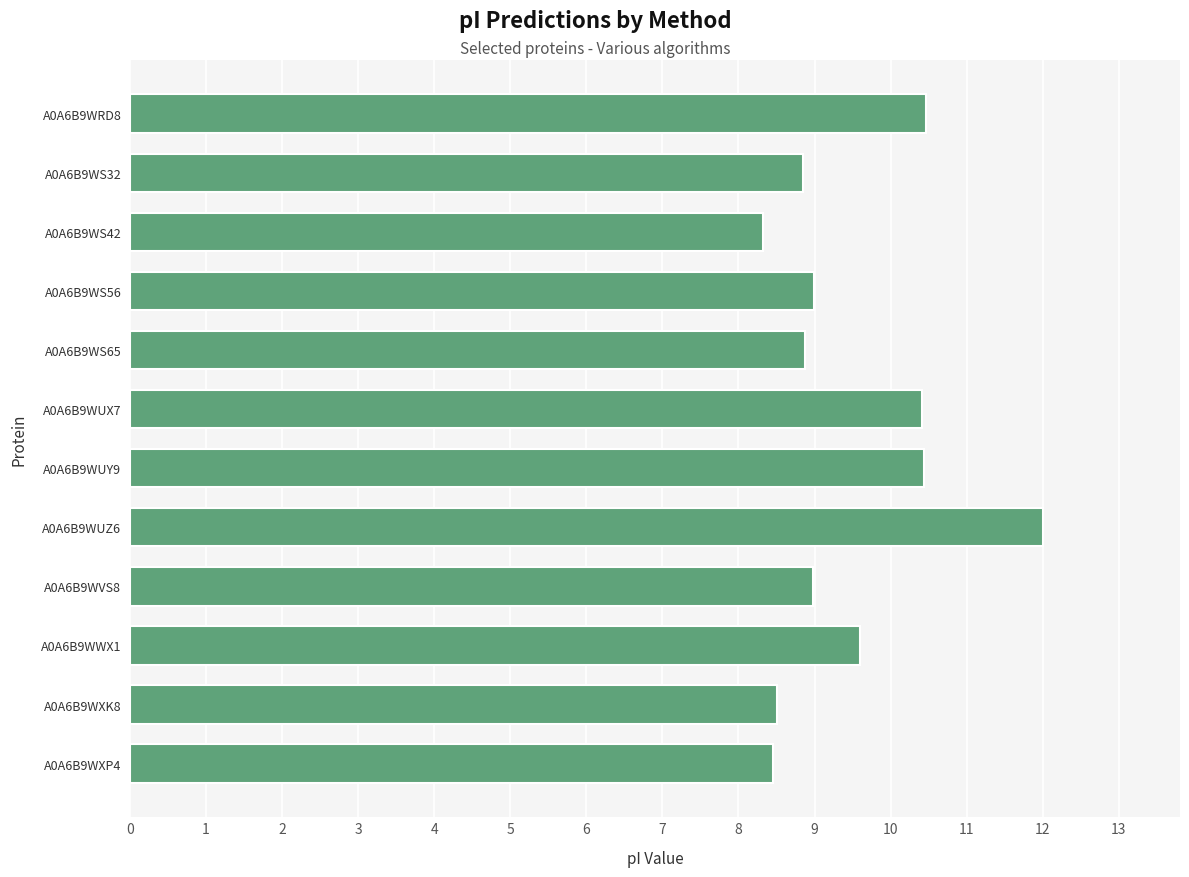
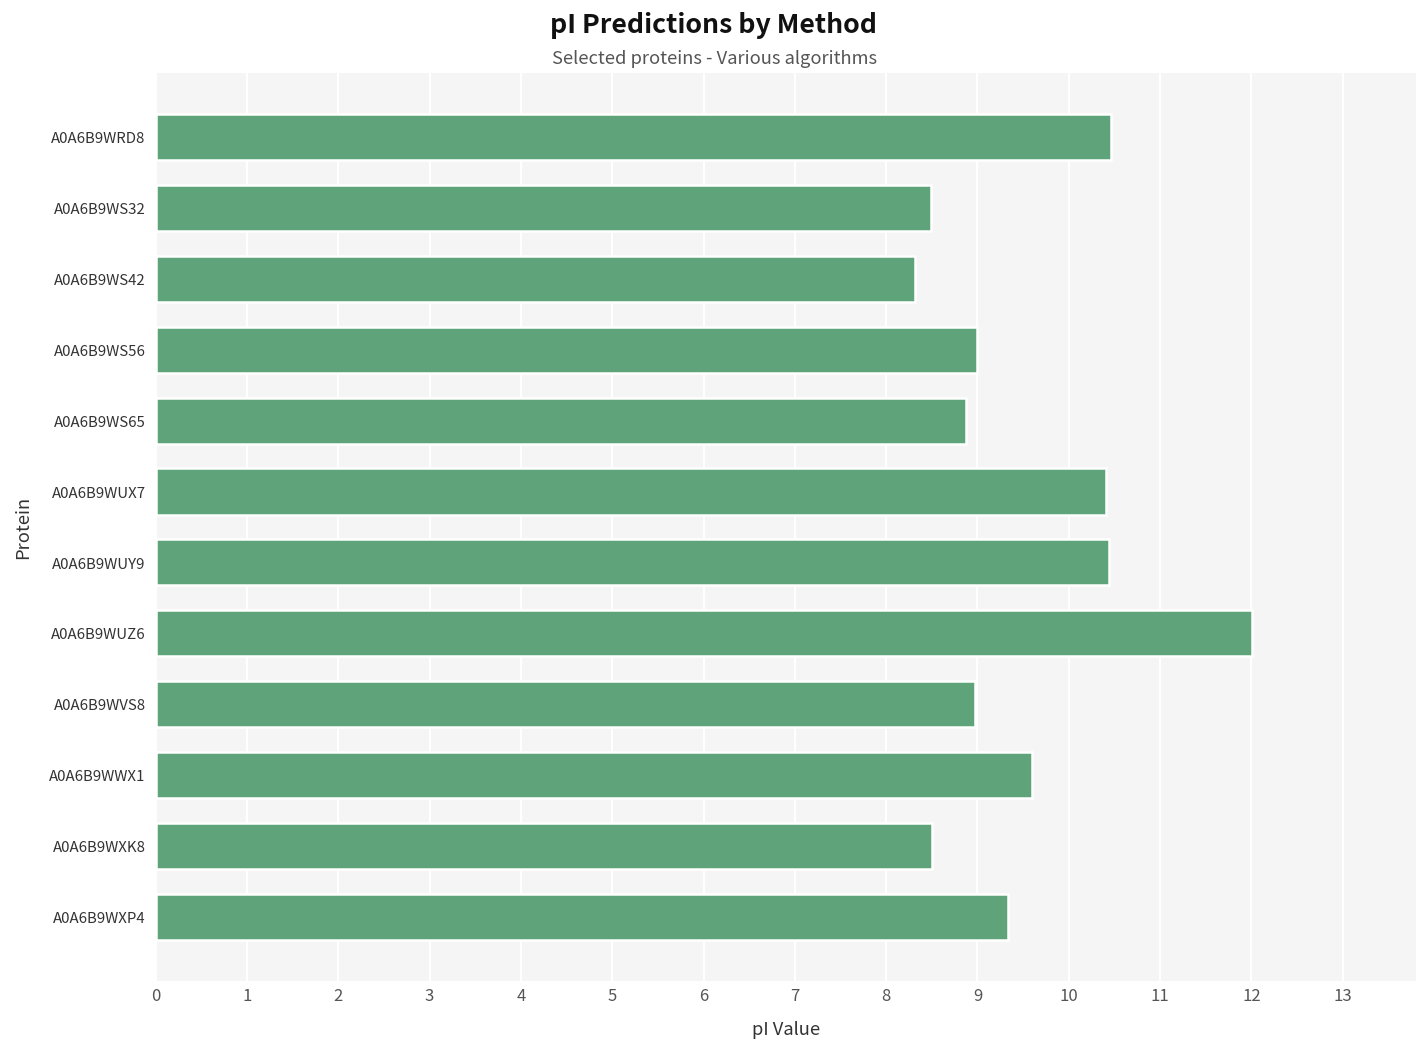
  {
    "A0A6B9WRD8": 10.5,
-   "A0A6B9WS32": 8.9,
+   "A0A6B9WS32": 8.5,
    "A0A6B9WS42": 8.3,
    "A0A6B9WS56": 9.0,
    "A0A6B9WS65": 8.9,
    "A0A6B9WUX7": 10.4,
    "A0A6B9WUY9": 10.4,
    "A0A6B9WUZ6": 12.0,
    "A0A6B9WVS8": 9.0,
    "A0A6B9WWX1": 9.6,
    "A0A6B9WXK8": 8.5,
-   "A0A6B9WXP4": 8.4
+   "A0A6B9WXP4": 9.3
  }
